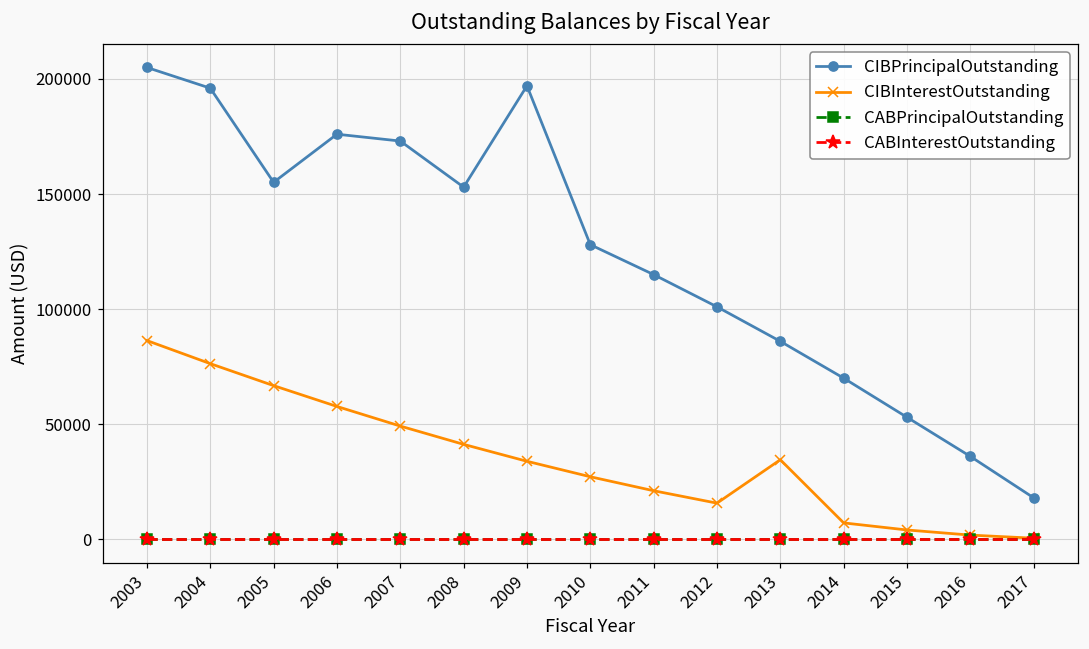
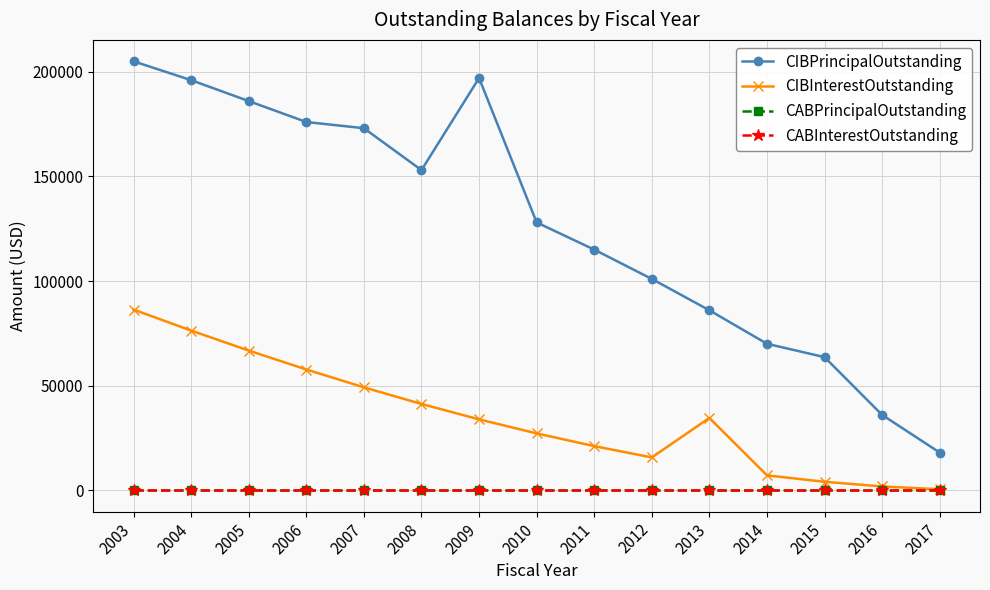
  {
    "CIBPrincipalOutstanding": {
      "2003": 205000,
      "2004": 196000,
-     "2005": 155000,
+     "2005": 186000,
      "2006": 176000,
      "2007": 173000,
      "2008": 153000,
      "2009": 197000,
      "2010": 128000,
      "2011": 115000,
      "2012": 101000,
      "2013": 86000,
      "2014": 70000,
-     "2015": 53000,
+     "2015": 64000,
      "2016": 36000,
      "2017": 18000
    },
    "CIBInterestOutstanding": {
      "2003": 86000,
      "2004": 76000,
      "2005": 67000,
      "2006": 58000,
      "2007": 49000,
      "2008": 41000,
      "2009": 34000,
      "2010": 27000,
      "2011": 21000,
      "2012": 16000,
      "2013": 35000,
      "2014": 7000,
      "2015": 4000,
      "2016": 2000
    },
    "CABInterestOutstanding": {
      "2003": 0,
      "2004": 0,
      "2005": 0,
      "2006": 0,
      "2007": 0,
      "2008": 0,
      "2009": 0,
      "2010": 0,
      "2011": 0,
      "2012": 0,
      "2013": 0,
      "2014": 0,
      "2015": 0,
      "2016": 0
    }
  }
